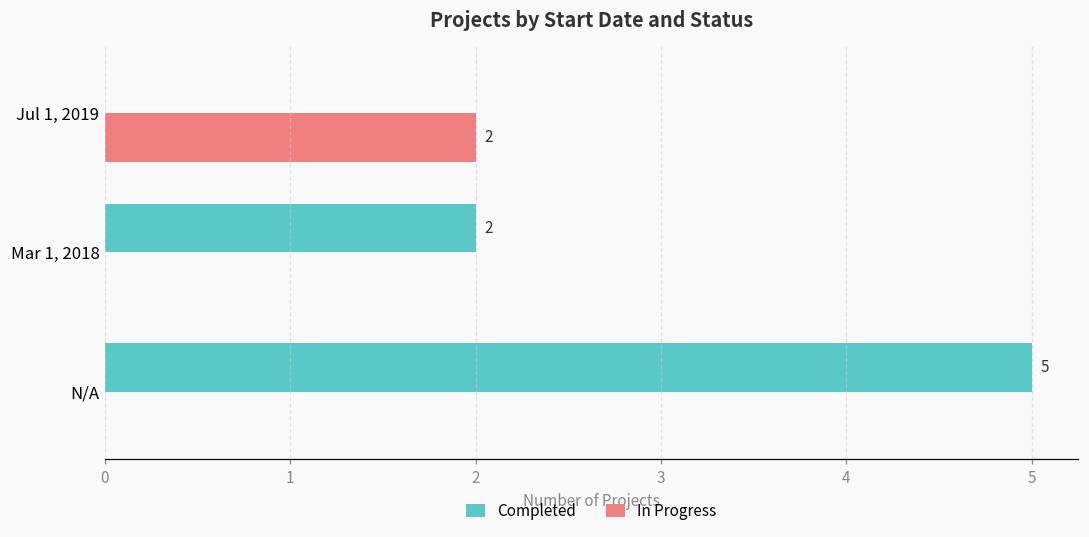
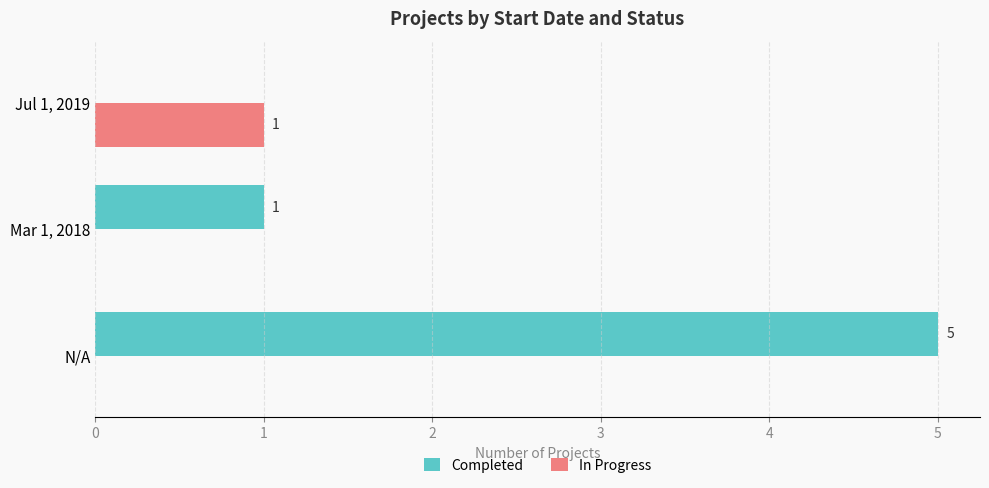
  {
    "Completed": {
-     "Mar 1, 2018": 2,
+     "Mar 1, 2018": 1,
      "N/A": 5
    },
    "In Progress": {
-     "Jul 1, 2019": 2
+     "Jul 1, 2019": 1
    }
  }
